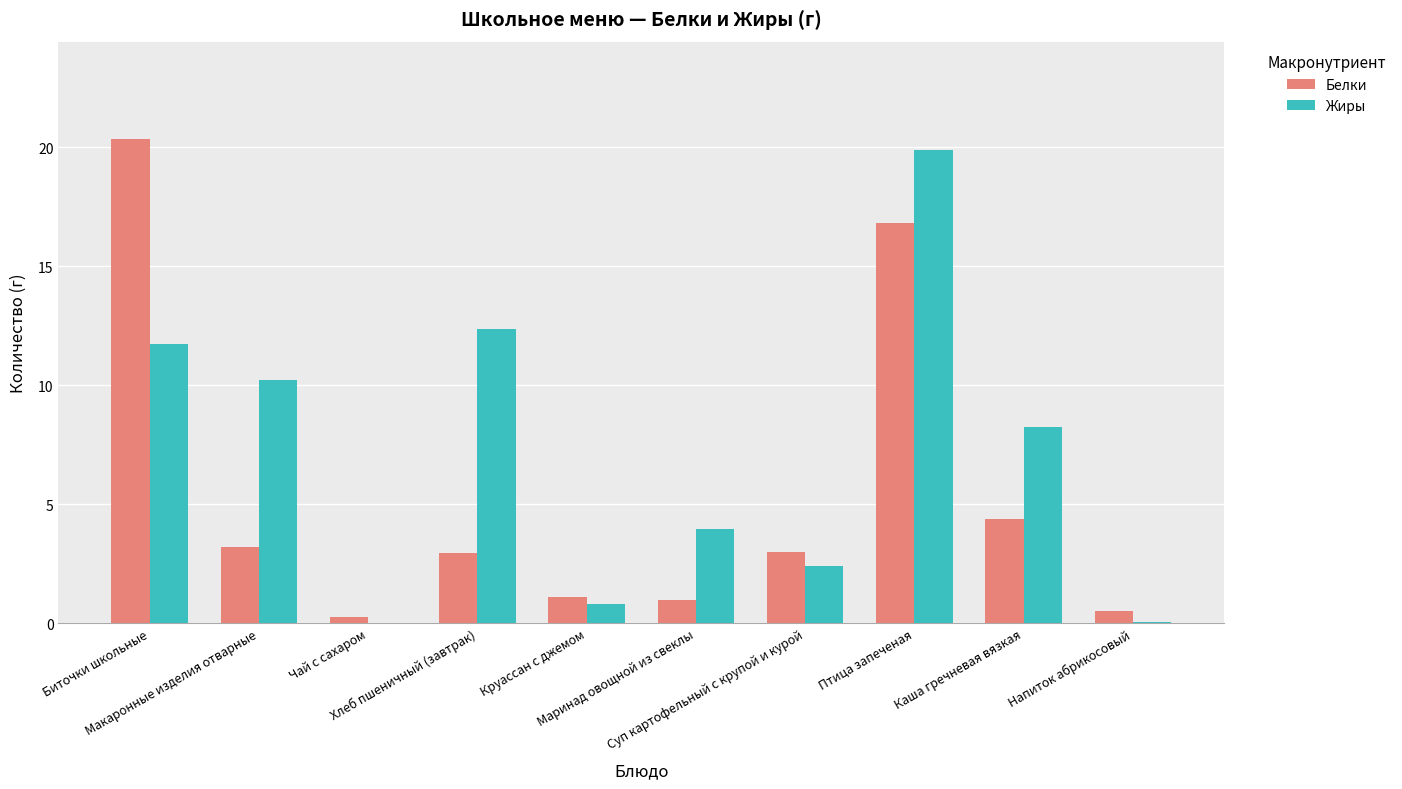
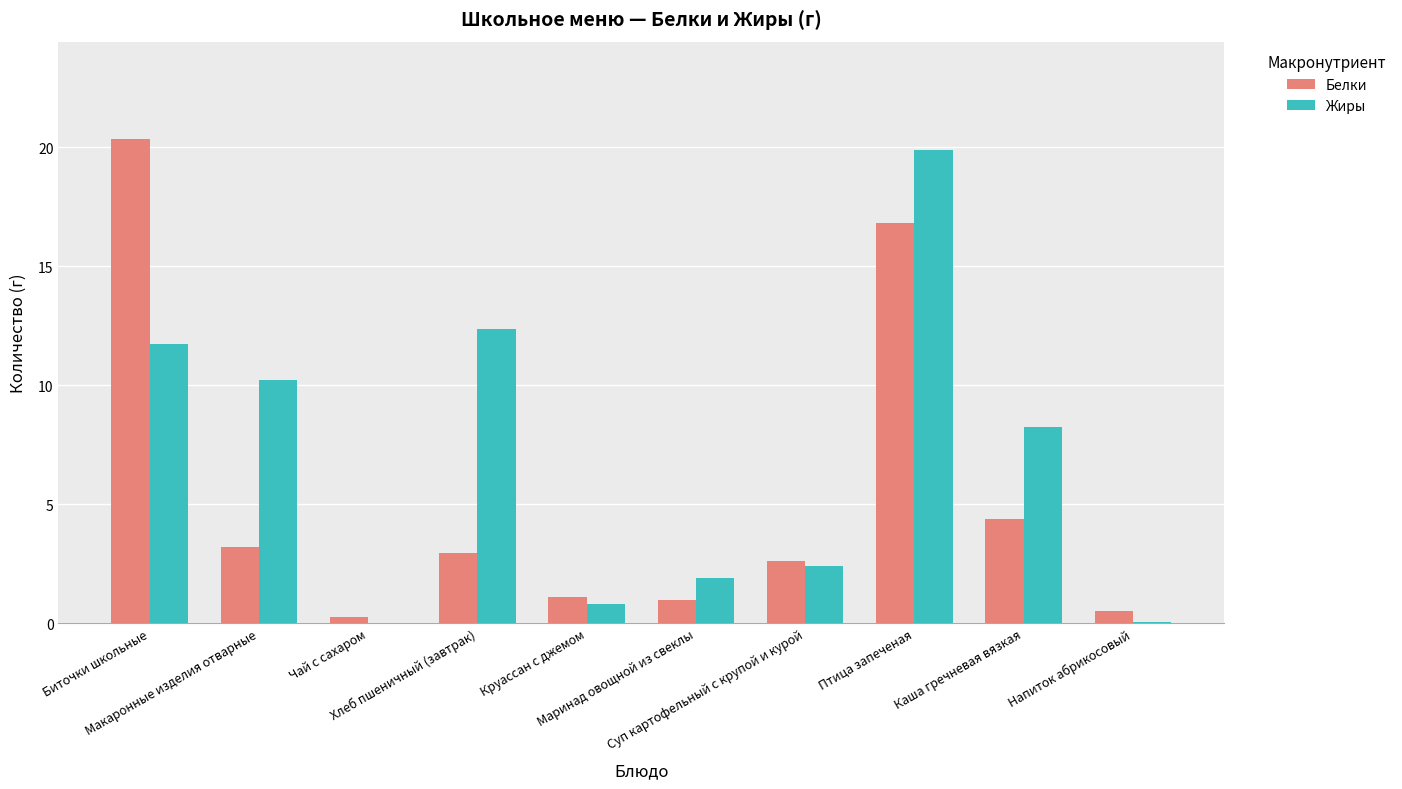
  {
    "Белки": {
      "Биточки школьные": 20.4,
      "Макаронные изделия отварные": 3.2,
      "Чай с сахаром": 0.3,
      "Хлеб пшеничный (завтрак)": 3.0,
      "Круассан с джемом": 1.1,
      "Маринад овощной из свеклы": 1.0,
-     "Суп картофельный с крупой и курой": 3.0,
+     "Суп картофельный с крупой и курой": 2.6,
      "Птица запеченая": 16.8,
      "Каша гречневая вязкая": 4.4,
      "Напиток абрикосовый": 0.5
    },
    "Жиры": {
      "Биточки школьные": 11.7,
      "Макаронные изделия отварные": 10.2,
      "Хлеб пшеничный (завтрак)": 12.4,
      "Круассан с джемом": 0.8,
-     "Маринад овощной из свеклы": 4.0,
+     "Маринад овощной из свеклы": 1.9,
      "Суп картофельный с крупой и курой": 2.4,
      "Птица запеченая": 19.9,
      "Каша гречневая вязкая": 8.2
    }
  }
